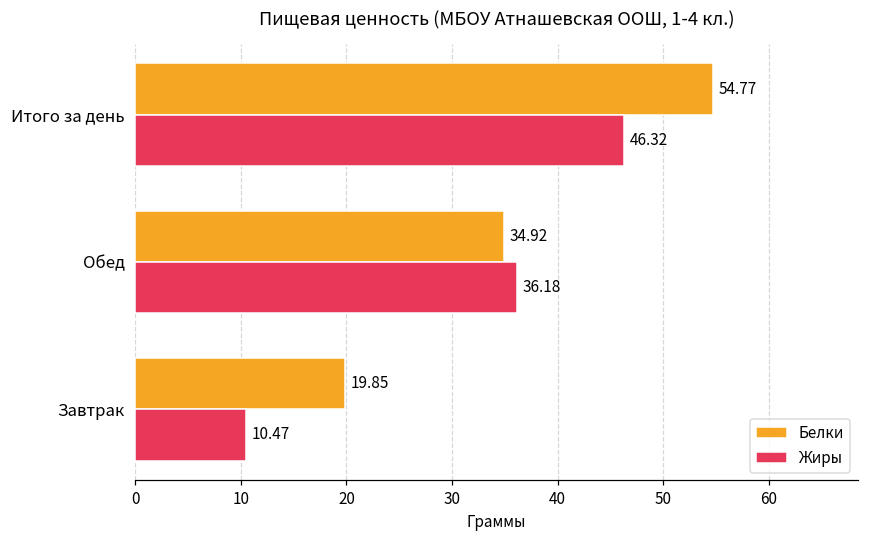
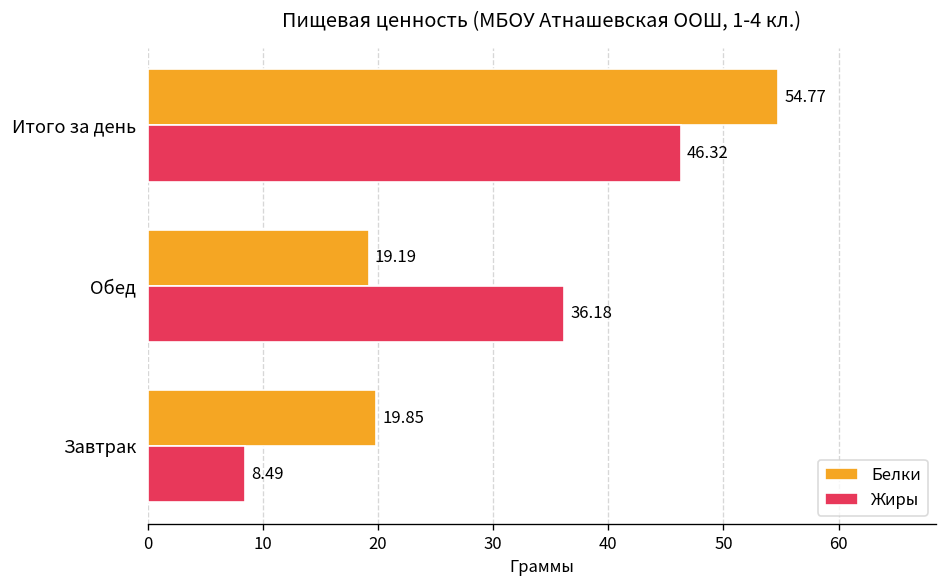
  {
    "Белки": {
      "Итого за день": 54.77,
-     "Обед": 34.92,
+     "Обед": 19.19,
      "Завтрак": 19.85
    },
    "Жиры": {
      "Итого за день": 46.32,
      "Обед": 36.18,
-     "Завтрак": 10.47
+     "Завтрак": 8.49
    }
  }
